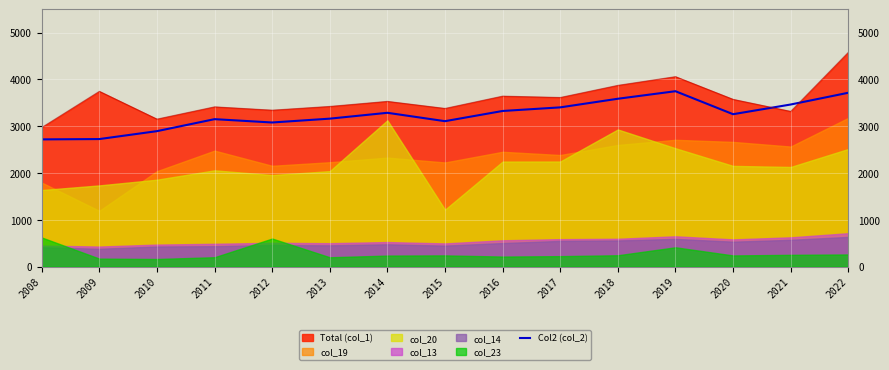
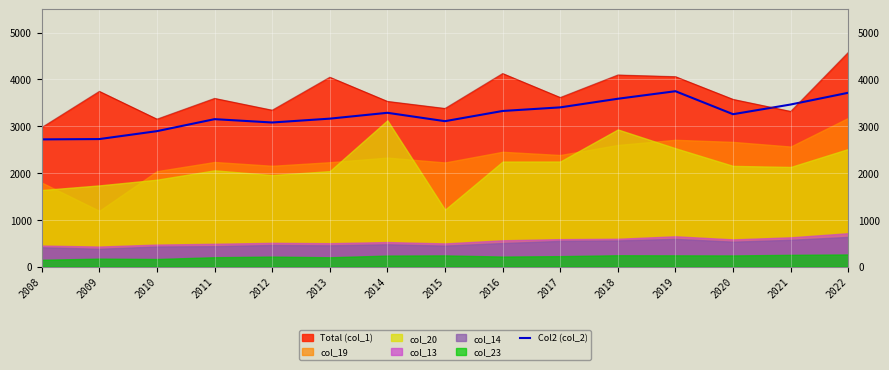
  {
    "Col2 (col_2)": {
      "2008": 2700,
      "2009": 2700,
      "2010": 2900,
      "2011": 3200,
      "2012": 3100,
      "2013": 3200,
      "2014": 3300,
      "2015": 3100,
      "2016": 3300,
      "2017": 3400,
      "2018": 3600,
      "2019": 3700,
      "2020": 3300,
      "2021": 3500,
      "2022": 3700
    },
    "Total (col_1)": {
      "2008": 3000,
      "2009": 3700,
      "2010": 3200,
-     "2011": 3400,
+     "2011": 3600,
      "2012": 3300,
-     "2013": 3400,
+     "2013": 4000,
      "2014": 3500,
      "2015": 3400,
-     "2016": 3600,
+     "2016": 4100,
      "2017": 3600,
-     "2018": 3900,
+     "2018": 4100,
      "2019": 4100,
      "2020": 3600,
      "2021": 3300,
      "2022": 4600
    },
    "col_19": {
      "2008": 1800,
      "2009": 1200,
      "2010": 2000,
-     "2011": 2500,
+     "2011": 2200,
      "2012": 2200,
      "2013": 2200,
      "2014": 2300,
      "2015": 2200,
      "2016": 2500,
      "2017": 2400,
      "2018": 2600,
      "2019": 2700,
      "2020": 2700,
      "2021": 2600,
      "2022": 3200
    },
    "col_20": {
      "2008": 1600,
      "2009": 1700,
      "2010": 1900,
      "2011": 2100,
      "2012": 2000,
      "2013": 2000,
      "2014": 3100,
      "2015": 1200,
      "2016": 2200,
      "2017": 2200,
      "2018": 2900,
      "2019": 2500,
      "2020": 2200,
      "2021": 2100,
      "2022": 2500
    },
    "col_13": {
      "2016": 600,
      "2019": 600,
      "2022": 700
    },
    "col_14": {
      "2016": 500,
      "2019": 600,
      "2022": 600
    },
    "col_23": {
-     "2008": 600,
+     "2008": 100,
      "2009": 200,
      "2010": 200,
      "2011": 200,
-     "2012": 600,
+     "2012": 200,
      "2013": 200,
      "2014": 200,
      "2015": 200,
      "2016": 200,
      "2017": 200,
      "2018": 200,
-     "2019": 400,
+     "2019": 200,
      "2020": 200,
      "2021": 300,
      "2022": 300
    }
  }
